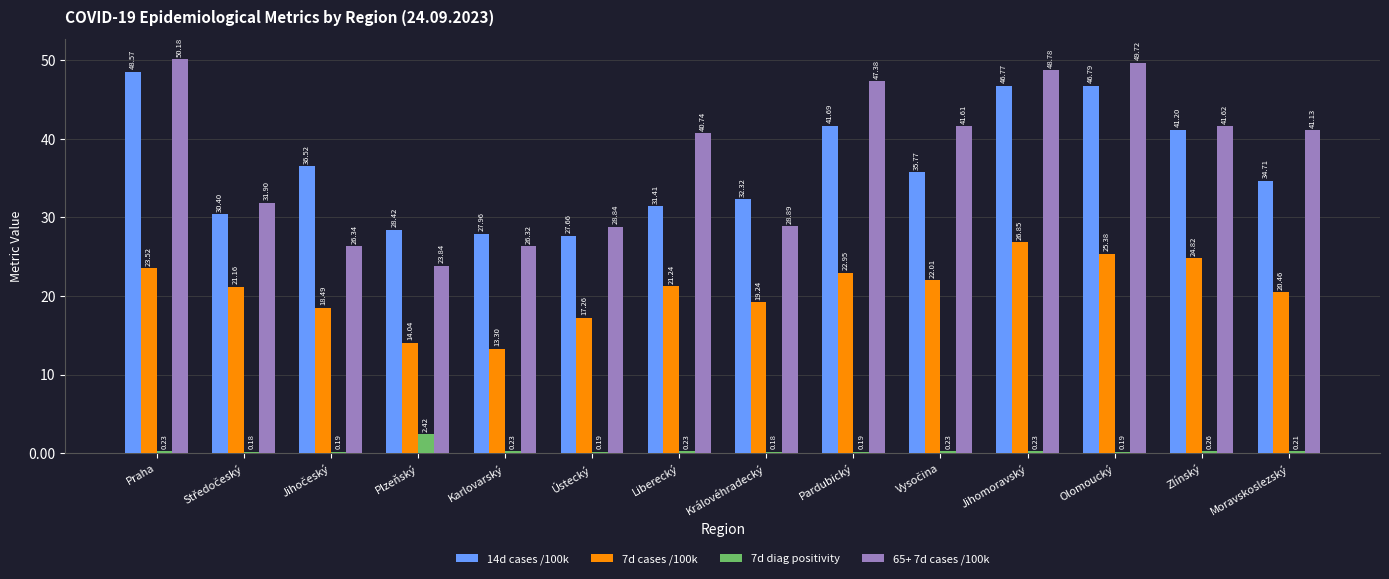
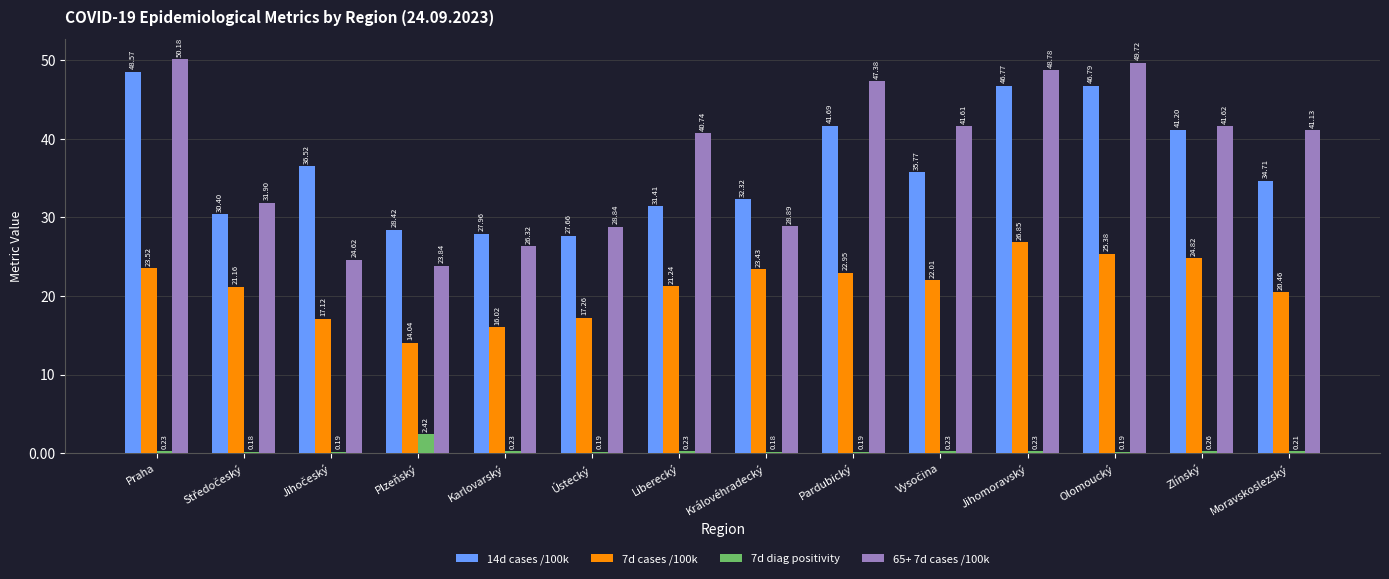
  {
    "14d cases /100k": {
      "Praha": 48.57,
      "Středočeský": 30.40,
      "Jihočeský": 36.52,
      "Plzeňský": 28.42,
      "Karlovarský": 27.96,
      "Ústecký": 27.66,
      "Liberecký": 31.41,
      "Královéhradecký": 32.32,
      "Pardubický": 41.69,
      "Vysočina": 35.77,
      "Jihomoravský": 46.77,
      "Olomoucký": 46.79,
      "Zlínský": 41.20,
      "Moravskoslezský": 34.71
    },
    "7d cases /100k": {
      "Praha": 23.52,
      "Středočeský": 21.16,
-     "Jihočeský": 18.49,
+     "Jihočeský": 17.12,
      "Plzeňský": 14.04,
-     "Karlovarský": 13.30,
+     "Karlovarský": 16.02,
      "Ústecký": 17.26,
      "Liberecký": 21.24,
-     "Královéhradecký": 19.24,
+     "Královéhradecký": 23.43,
      "Pardubický": 22.95,
      "Vysočina": 22.01,
      "Jihomoravský": 26.85,
      "Olomoucký": 25.38,
      "Zlínský": 24.82,
      "Moravskoslezský": 20.46
    },
    "7d diag positivity": {
      "Praha": 0.23,
      "Středočeský": 0.18,
      "Jihočeský": 0.19,
      "Plzeňský": 2.42,
      "Karlovarský": 0.23,
      "Ústecký": 0.19,
      "Liberecký": 0.23,
      "Královéhradecký": 0.18,
      "Pardubický": 0.19,
      "Vysočina": 0.23,
      "Jihomoravský": 0.23,
      "Olomoucký": 0.19,
      "Zlínský": 0.26,
      "Moravskoslezský": 0.21
    },
    "65+ 7d cases /100k": {
      "Praha": 50.18,
      "Středočeský": 31.90,
-     "Jihočeský": 26.34,
+     "Jihočeský": 24.62,
      "Plzeňský": 23.84,
      "Karlovarský": 26.32,
      "Ústecký": 28.84,
      "Liberecký": 40.74,
      "Královéhradecký": 28.89,
      "Pardubický": 47.38,
      "Vysočina": 41.61,
      "Jihomoravský": 48.78,
      "Olomoucký": 49.72,
      "Zlínský": 41.62,
      "Moravskoslezský": 41.13
    }
  }
